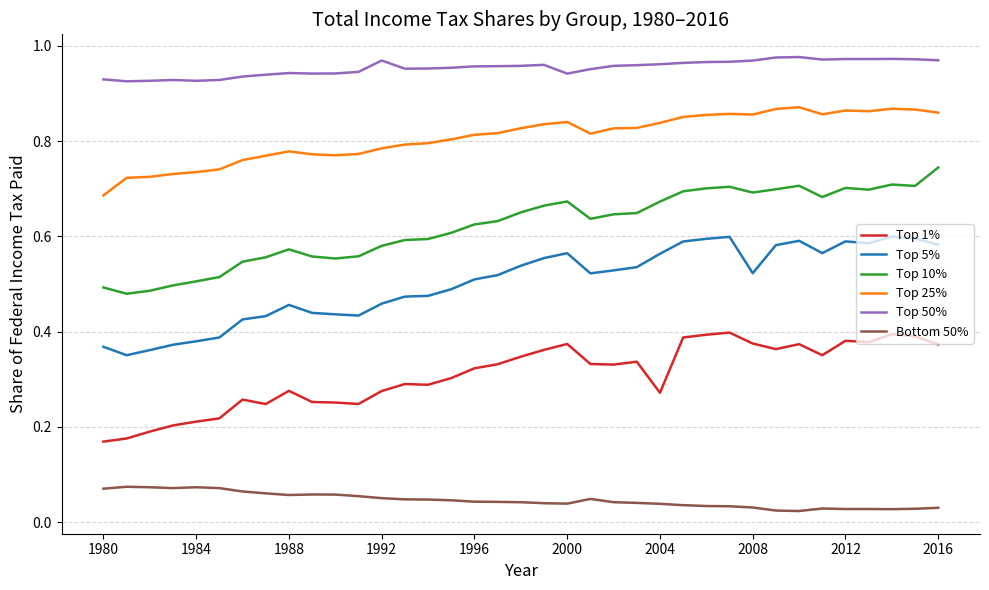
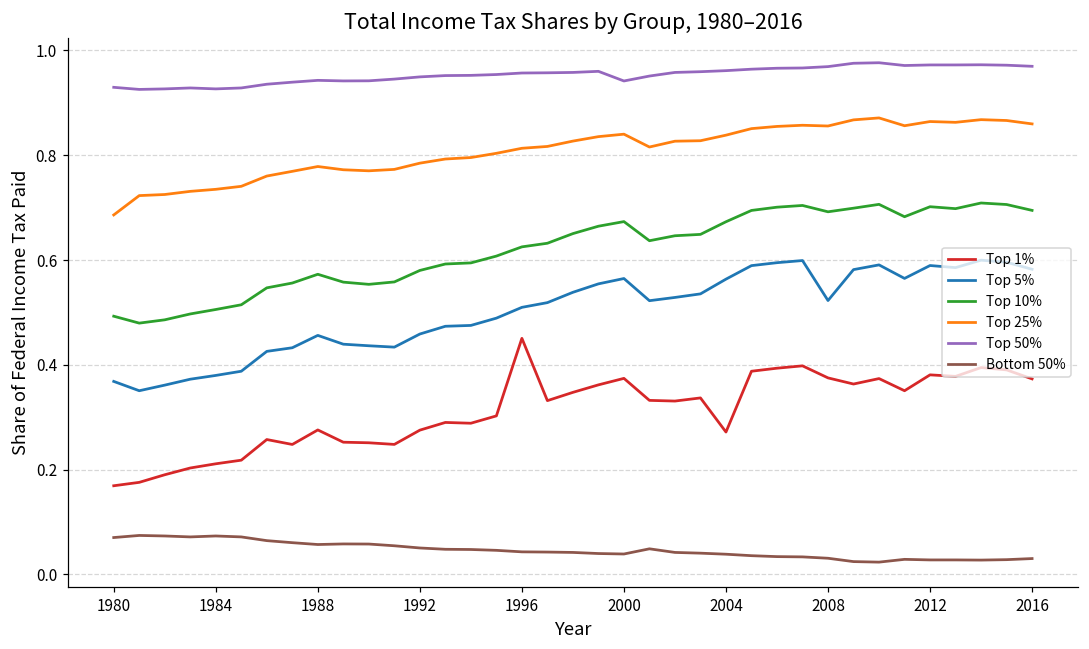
  {
    "Top 1%": {
      "1980": 0.17,
      "1984": 0.21,
      "1988": 0.28,
      "1992": 0.28,
-     "1996": 0.32,
+     "1996": 0.45,
      "2000": 0.37,
      "2004": 0.27,
      "2008": 0.38,
      "2012": 0.38,
      "2016": 0.37
    },
    "Top 5%": {
      "1980": 0.37,
      "1984": 0.38,
      "1988": 0.46,
      "1992": 0.46,
      "1996": 0.51,
      "2000": 0.56,
      "2004": 0.56,
      "2008": 0.52,
      "2012": 0.59
    },
    "Top 10%": {
      "1980": 0.49,
      "1984": 0.51,
      "1988": 0.57,
      "1992": 0.58,
      "1996": 0.63,
      "2000": 0.67,
      "2004": 0.67,
      "2008": 0.69,
      "2012": 0.70,
-     "2016": 0.74
+     "2016": 0.69
    },
    "Top 25%": {
      "1980": 0.69,
      "1984": 0.73,
      "1988": 0.78,
      "1992": 0.78,
      "1996": 0.81,
      "2000": 0.84,
      "2004": 0.84,
      "2008": 0.86,
      "2012": 0.86,
      "2016": 0.86
    },
    "Top 50%": {
      "1980": 0.93,
      "1984": 0.93,
      "1988": 0.94,
-     "1992": 0.97,
+     "1992": 0.95,
      "1996": 0.96,
      "2000": 0.94,
      "2004": 0.96,
      "2008": 0.97,
      "2012": 0.97,
      "2016": 0.97
    },
    "Bottom 50%": {
      "1980": 0.07,
      "1984": 0.07,
      "1988": 0.06,
      "1992": 0.05,
      "1996": 0.04,
      "2000": 0.04,
      "2004": 0.04,
      "2008": 0.03,
      "2012": 0.03,
      "2016": 0.03
    }
  }
